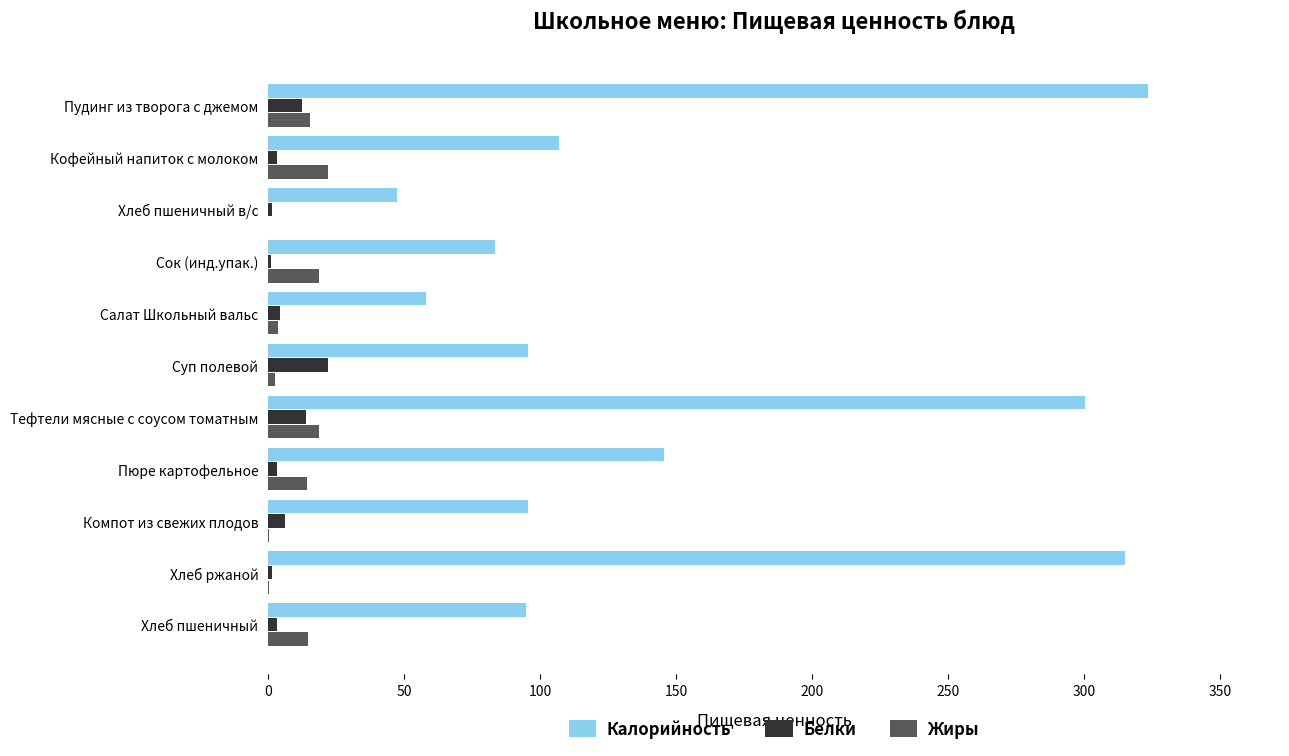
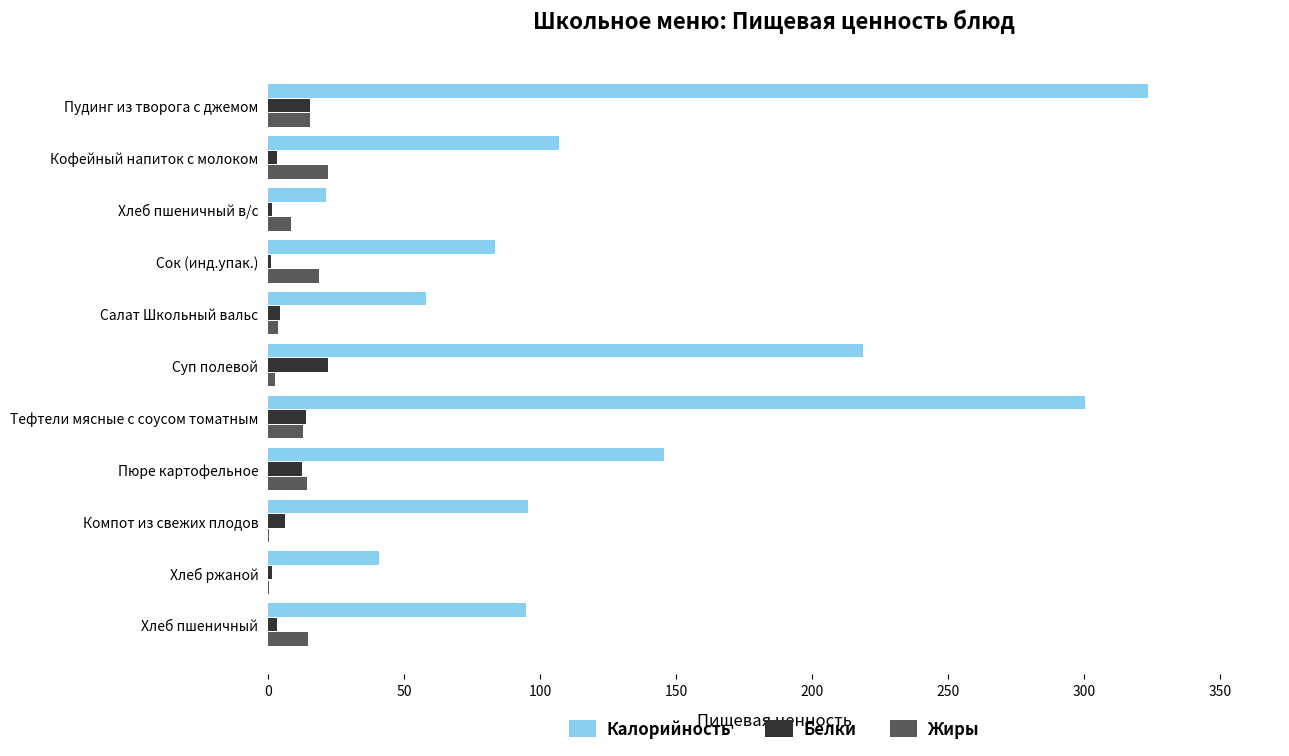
  {
    "Калорийность": {
      "Пудинг из творога с джемом": 324,
      "Кофейный напиток с молоком": 107,
-     "Хлеб пшеничный в/с": 47,
+     "Хлеб пшеничный в/с": 21,
      "Сок (инд.упак.)": 83,
      "Салат Школьный вальс": 58,
-     "Суп полевой": 96,
+     "Суп полевой": 219,
      "Тефтели мясные с соусом томатным": 300,
      "Пюре картофельное": 146,
      "Компот из свежих плодов": 96,
-     "Хлеб ржаной": 315,
+     "Хлеб ржаной": 41,
      "Хлеб пшеничный": 95
    },
    "Белки": {
-     "Пудинг из творога с джемом": 12,
+     "Пудинг из творога с джемом": 16,
      "Кофейный напиток с молоком": 3,
      "Хлеб пшеничный в/с": 2,
      "Сок (инд.упак.)": 1,
      "Салат Школьный вальс": 4,
      "Суп полевой": 22,
      "Тефтели мясные с соусом томатным": 14,
-     "Пюре картофельное": 3,
+     "Пюре картофельное": 13,
      "Компот из свежих плодов": 6,
      "Хлеб ржаной": 1,
      "Хлеб пшеничный": 3
    },
    "Жиры": {
      "Пудинг из творога с джемом": 15,
      "Кофейный напиток с молоком": 22,
-     "Хлеб пшеничный в/с": 0,
+     "Хлеб пшеничный в/с": 8,
      "Сок (инд.упак.)": 19,
      "Салат Школьный вальс": 4,
      "Суп полевой": 2,
-     "Тефтели мясные с соусом томатным": 19,
+     "Тефтели мясные с соусом томатным": 13,
      "Пюре картофельное": 14,
      "Хлеб пшеничный": 15
    }
  }
